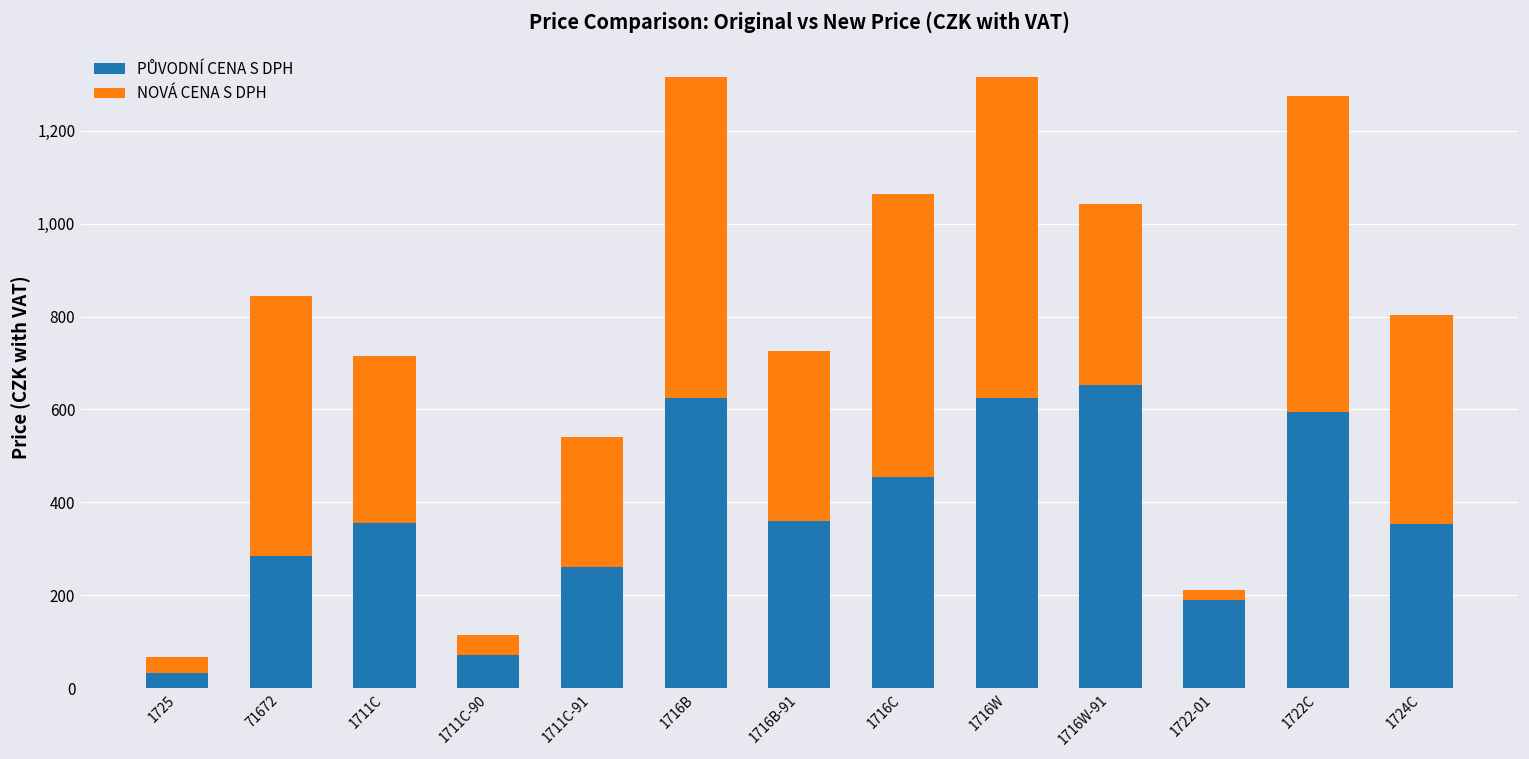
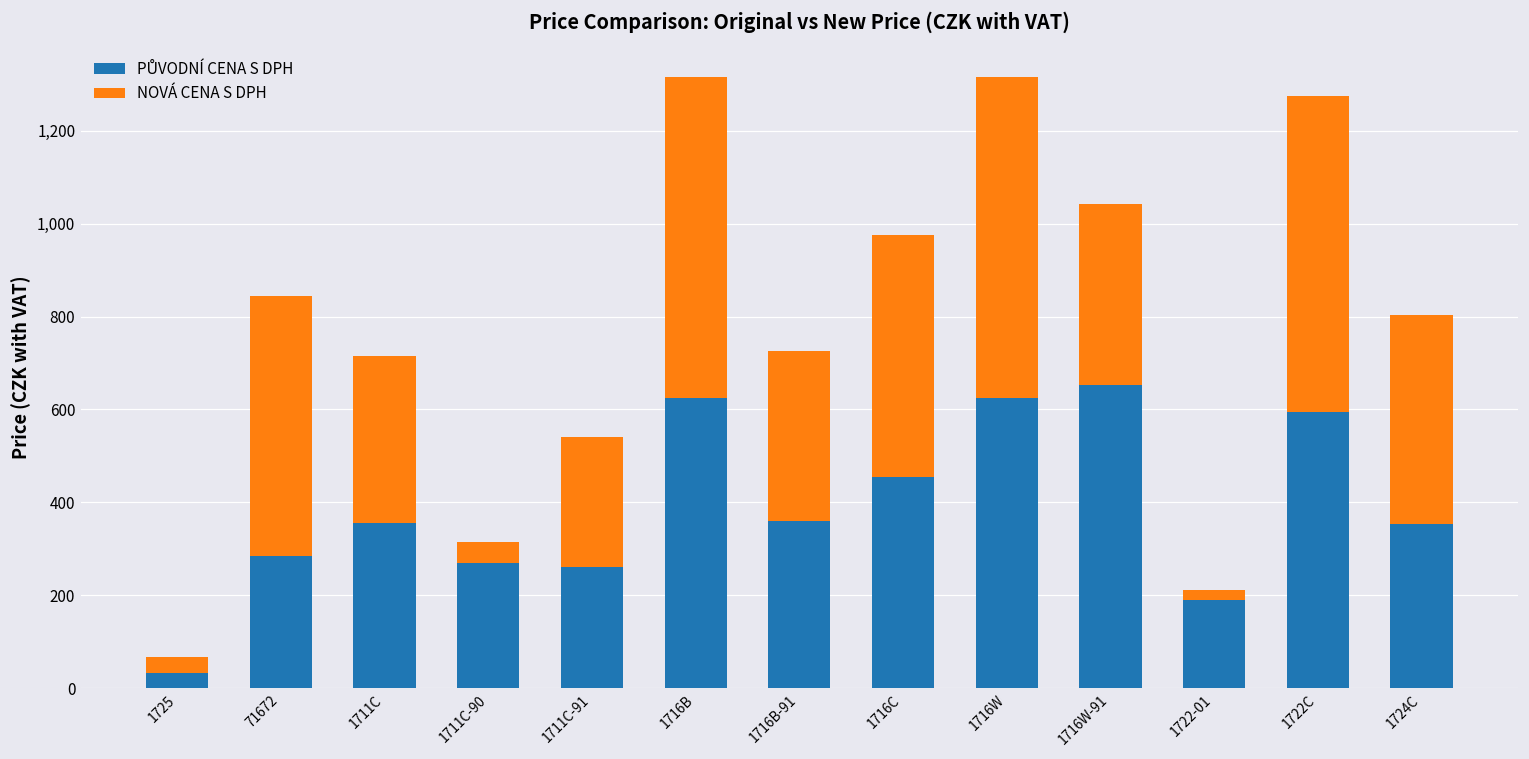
  {
    "PŮVODNÍ CENA S DPH": {
      "1725": 30,
      "71672": 280,
      "1711C": 360,
-     "1711C-90": 70,
+     "1711C-90": 270,
      "1711C-91": 260,
      "1716B": 630,
      "1716B-91": 360,
      "1716C": 460,
      "1716W": 630,
      "1716W-91": 650,
      "1722-01": 190,
      "1722C": 600,
      "1724C": 350
    },
    "NOVÁ CENA S DPH": {
      "1725": 40,
      "71672": 560,
      "1711C": 360,
      "1711C-90": 40,
      "1711C-91": 280,
      "1716B": 690,
      "1716B-91": 370,
-     "1716C": 610,
+     "1716C": 520,
      "1716W": 690,
      "1716W-91": 390,
      "1722-01": 20,
      "1722C": 680,
      "1724C": 450
    }
  }
